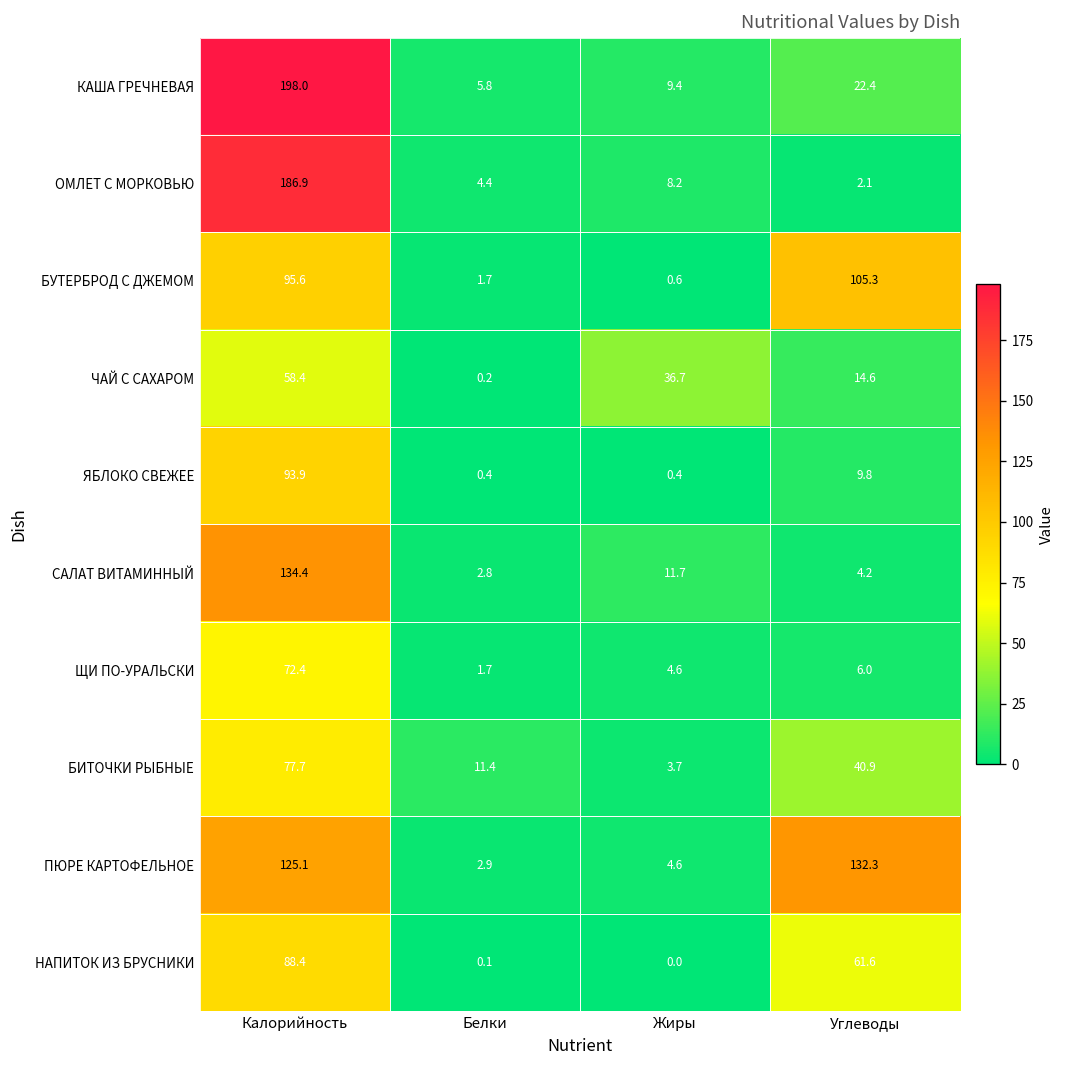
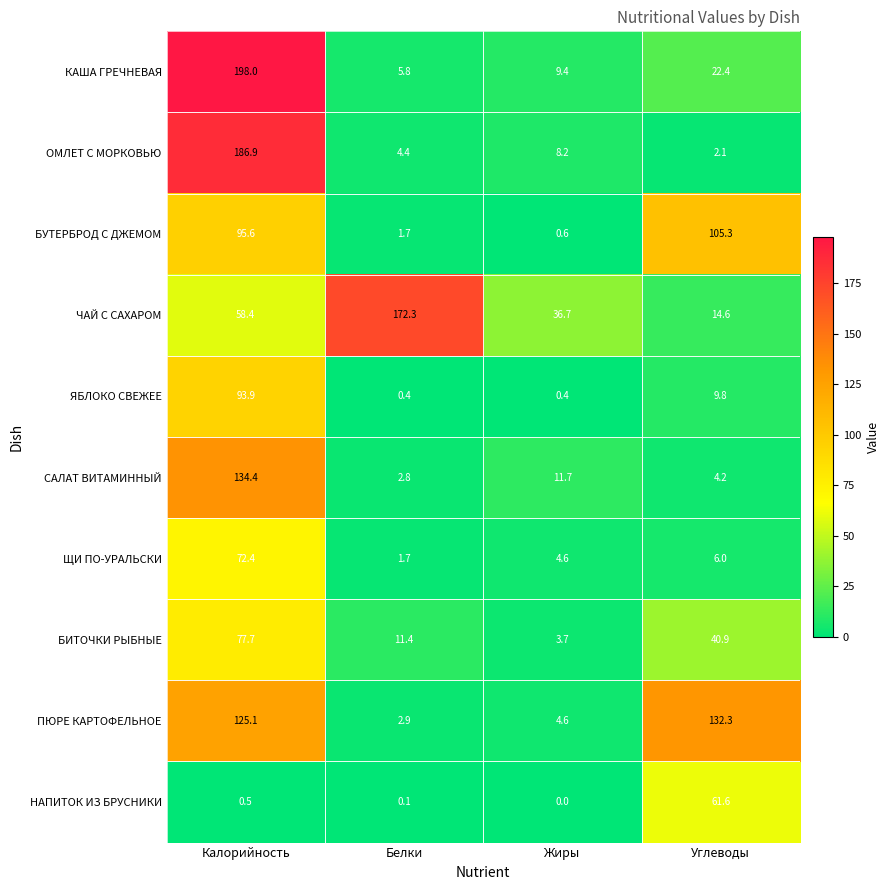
  {
    "КАША ГРЕЧНЕВАЯ": {
      "Калорийность": 198.0,
      "Белки": 5.8,
      "Жиры": 9.4,
      "Углеводы": 22.4
    },
    "ОМЛЕТ С МОРКОВЬЮ": {
      "Калорийность": 186.9,
      "Белки": 4.4,
      "Жиры": 8.2,
      "Углеводы": 2.1
    },
    "БУТЕРБРОД С ДЖЕМОМ": {
      "Калорийность": 95.6,
      "Белки": 1.7,
      "Жиры": 0.6,
      "Углеводы": 105.3
    },
    "ЧАЙ С САХАРОМ": {
      "Калорийность": 58.4,
-     "Белки": 0.2,
+     "Белки": 172.3,
      "Жиры": 36.7,
      "Углеводы": 14.6
    },
    "ЯБЛОКО СВЕЖЕЕ": {
      "Калорийность": 93.9,
      "Белки": 0.4,
      "Жиры": 0.4,
      "Углеводы": 9.8
    },
    "САЛАТ ВИТАМИННЫЙ": {
      "Калорийность": 134.4,
      "Белки": 2.8,
      "Жиры": 11.7,
      "Углеводы": 4.2
    },
    "ЩИ ПО-УРАЛЬСКИ": {
      "Калорийность": 72.4,
      "Белки": 1.7,
      "Жиры": 4.6,
      "Углеводы": 6.0
    },
    "БИТОЧКИ РЫБНЫЕ": {
      "Калорийность": 77.7,
      "Белки": 11.4,
      "Жиры": 3.7,
      "Углеводы": 40.9
    },
    "ПЮРЕ КАРТОФЕЛЬНОЕ": {
      "Калорийность": 125.1,
      "Белки": 2.9,
      "Жиры": 4.6,
      "Углеводы": 132.3
    },
    "НАПИТОК ИЗ БРУСНИКИ": {
-     "Калорийность": 88.4,
+     "Калорийность": 0.5,
      "Белки": 0.1,
      "Жиры": 0.0,
      "Углеводы": 61.6
    }
  }
